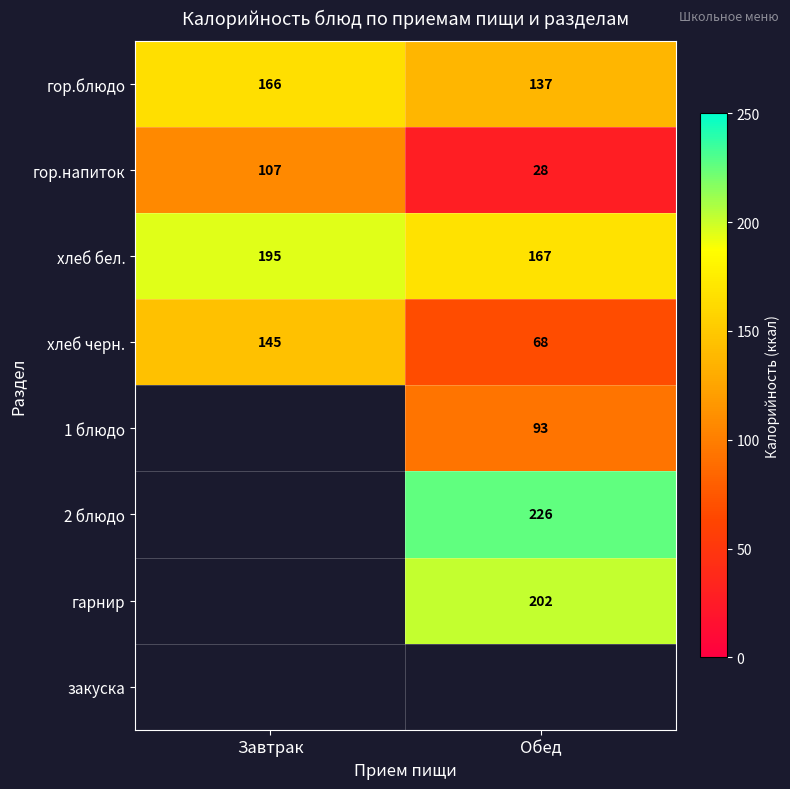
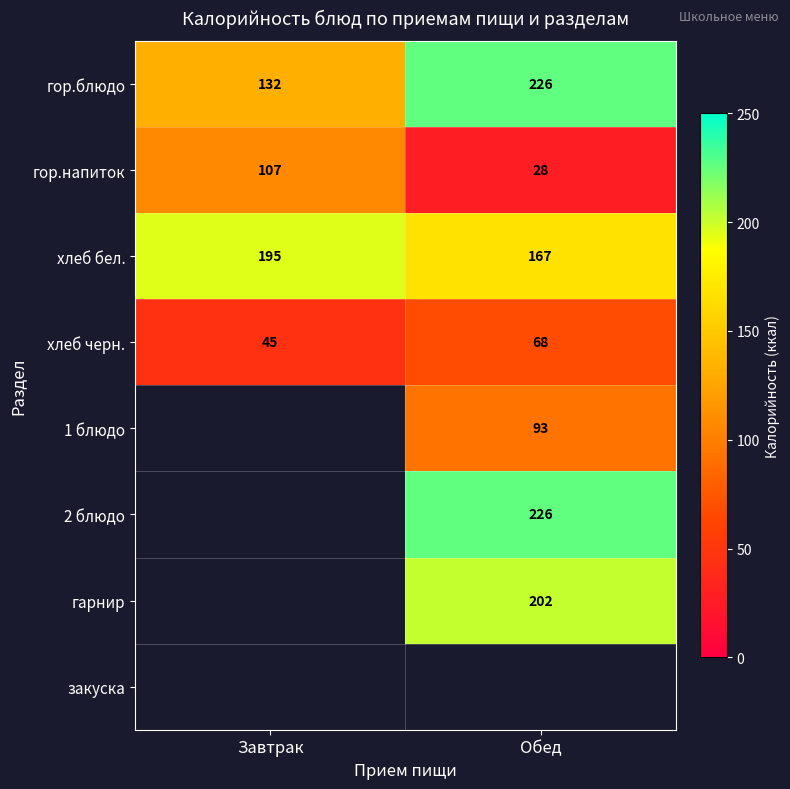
  {
    "гор.блюдо": {
-     "Завтрак": 166,
-     "Обед": 137
+     "Завтрак": 132,
+     "Обед": 226
    },
    "гор.напиток": {
      "Завтрак": 107,
      "Обед": 28
    },
    "хлеб бел.": {
      "Завтрак": 195,
      "Обед": 167
    },
    "хлеб черн.": {
-     "Завтрак": 145,
+     "Завтрак": 45,
      "Обед": 68
    },
    "1 блюдо": {
      "Обед": 93
    },
    "2 блюдо": {
      "Обед": 226
    },
    "гарнир": {
      "Обед": 202
    }
  }
